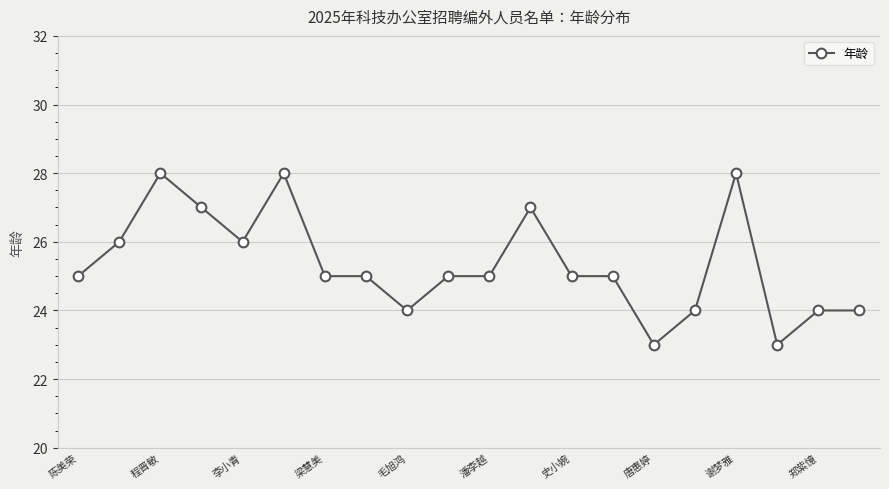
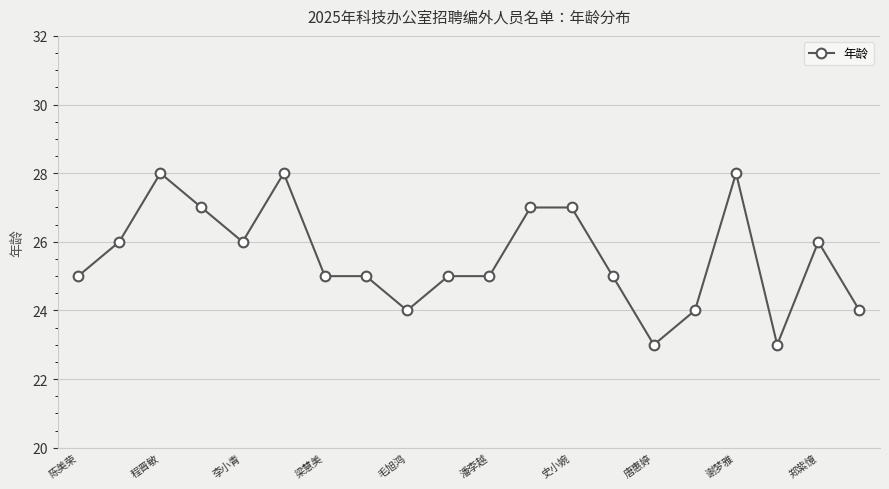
  {
    "陈美荣": 25,
    "程晋敏": 28,
    "李小青": 26,
    "梁慧美": 25,
    "毛旭鸿": 24,
    "潘李越": 25,
-   "史小婉": 25,
+   "史小婉": 27,
    "唐惠婷": 23,
    "谢梦雅": 28,
-   "郑紫憶": 24
+   "郑紫憶": 26
  }
